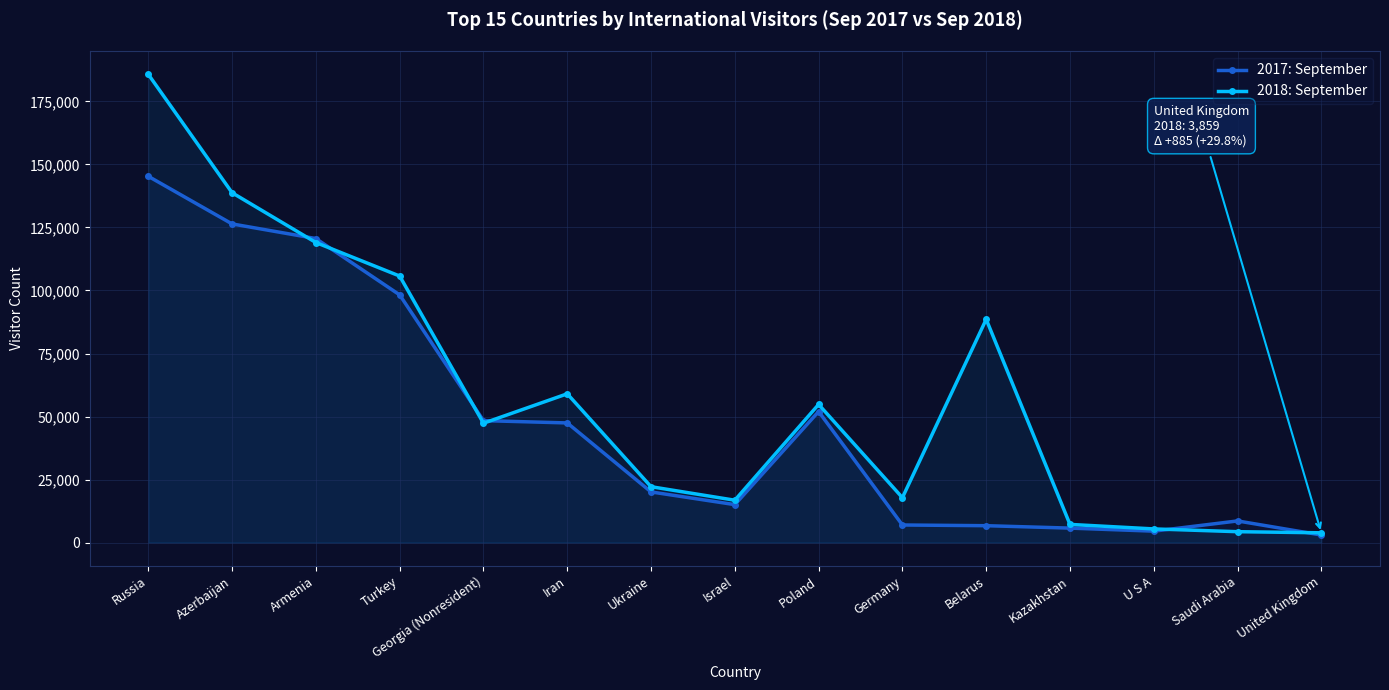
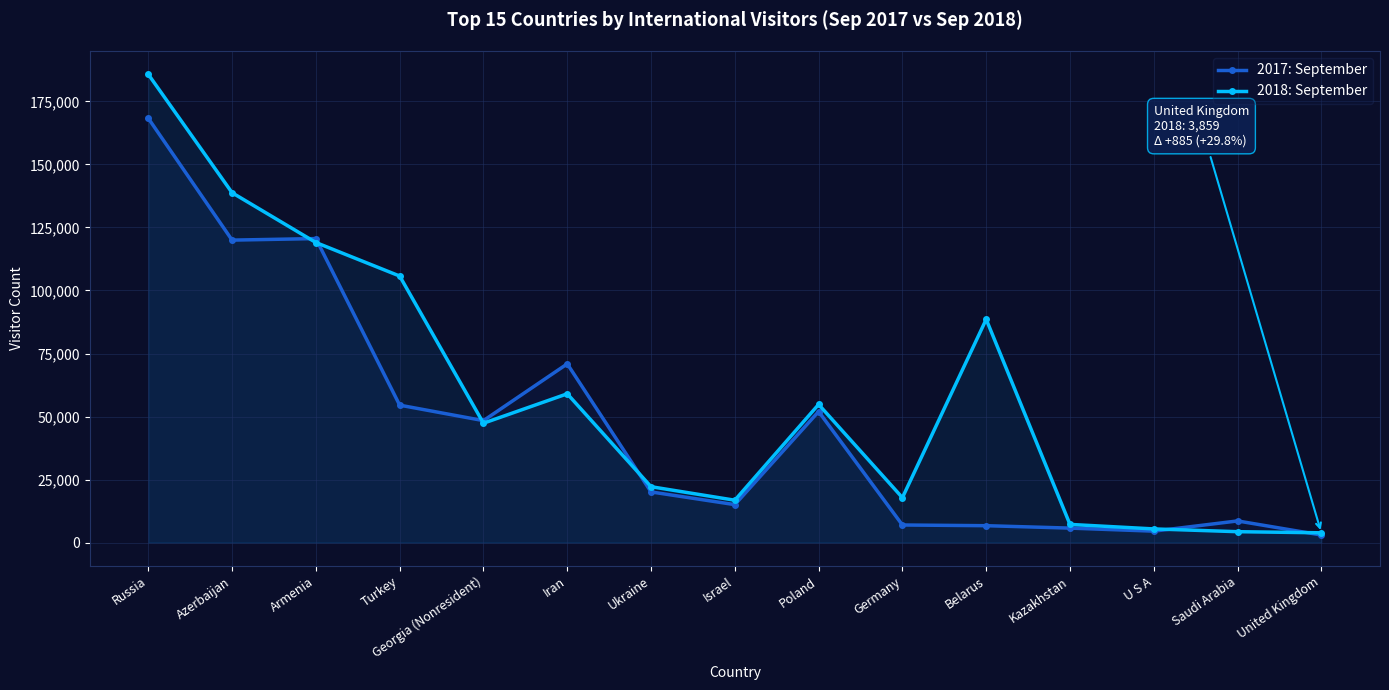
  {
    "2017: September": {
-     "Russia": "145,000",
-     "Azerbaijan": "126,000",
+     "Russia": "168,000",
+     "Azerbaijan": "120,000",
      "Armenia": "121,000",
-     "Turkey": "98,000",
+     "Turkey": "55,000",
      "Georgia (Nonresident)": "48,000",
-     "Iran": "47,000",
+     "Iran": "71,000",
      "Ukraine": "20,000",
      "Israel": "15,000",
      "Poland": "52,000",
      "Germany": "7,000",
      "Belarus": "7,000",
      "Kazakhstan": "6,000"
    },
    "2018: September": {
      "Russia": "186,000",
      "Azerbaijan": "139,000",
      "Armenia": "119,000",
      "Turkey": "106,000",
      "Georgia (Nonresident)": "47,000",
      "Iran": "59,000",
      "Ukraine": "22,000",
      "Israel": "17,000",
      "Poland": "55,000",
      "Germany": "18,000",
      "Belarus": "89,000",
      "Kazakhstan": "7,000",
      "Saudi Arabia": "4,000"
    }
  }
